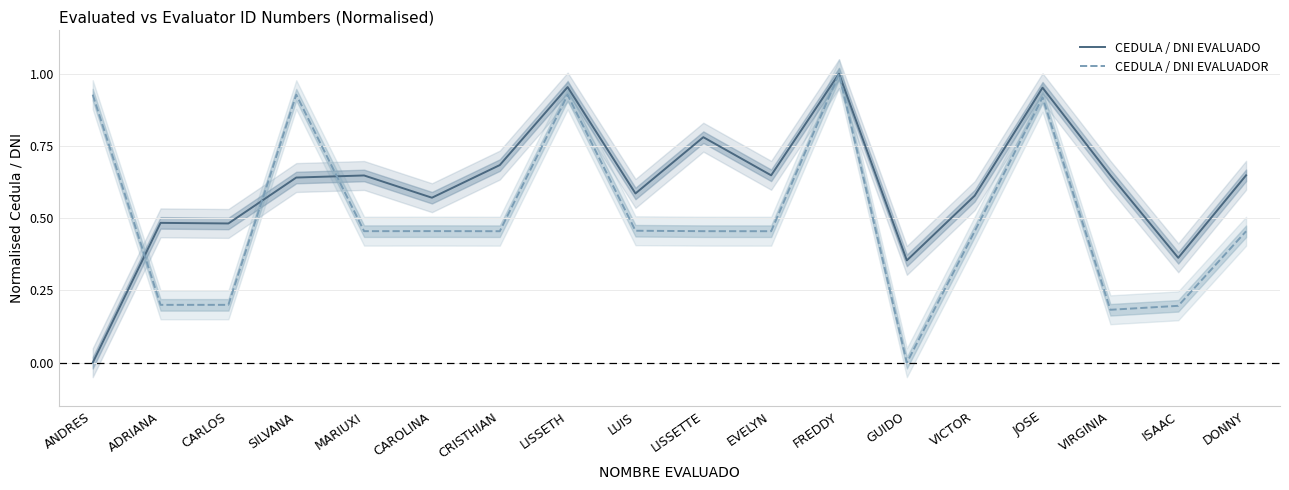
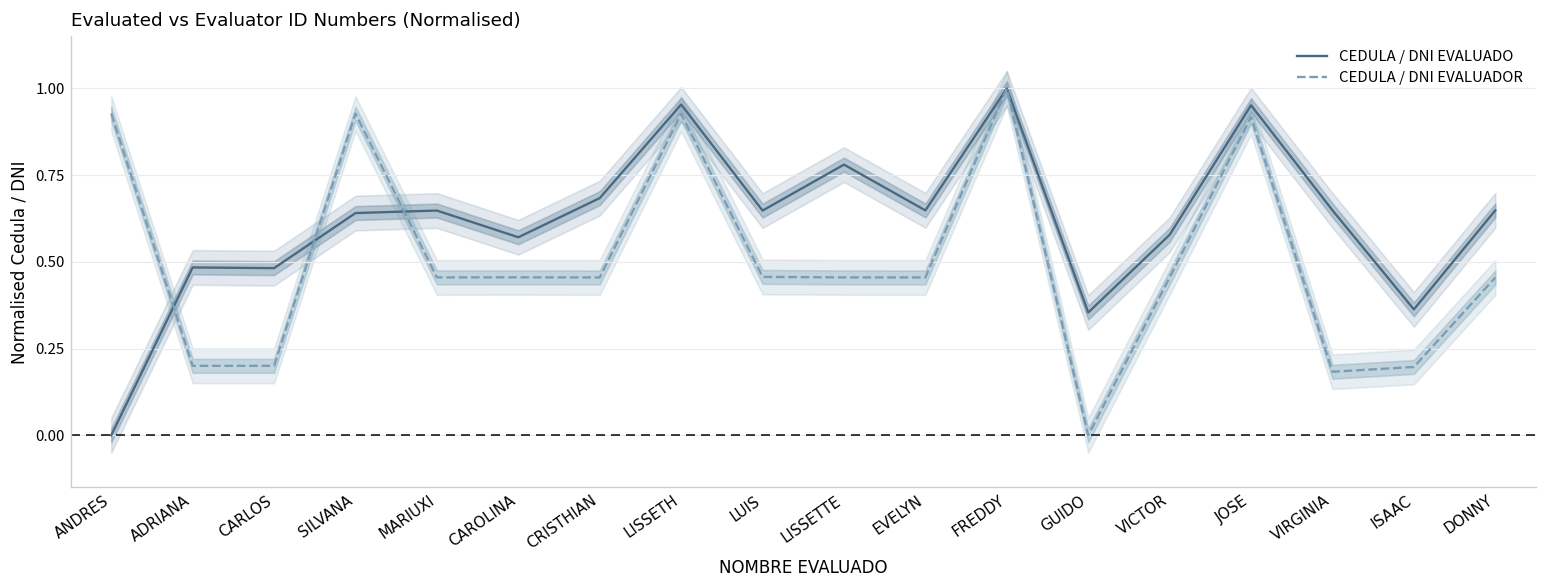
  {
    "CEDULA / DNI EVALUADO": {
      "ANDRES": 0.00,
      "ADRIANA": 0.48,
      "CARLOS": 0.48,
      "SILVANA": 0.64,
      "MARIUXI": 0.65,
      "CAROLINA": 0.57,
      "CRISTHIAN": 0.68,
-     "LUIS": 0.59,
+     "LUIS": 0.65,
      "LISSETTE": 0.78,
      "EVELYN": 0.65,
      "GUIDO": 0.35,
      "VICTOR": 0.58,
      "JOSE": 0.95,
      "VIRGINIA": 0.65,
      "ISAAC": 0.36,
      "DONNY": 0.65
    }
  }
